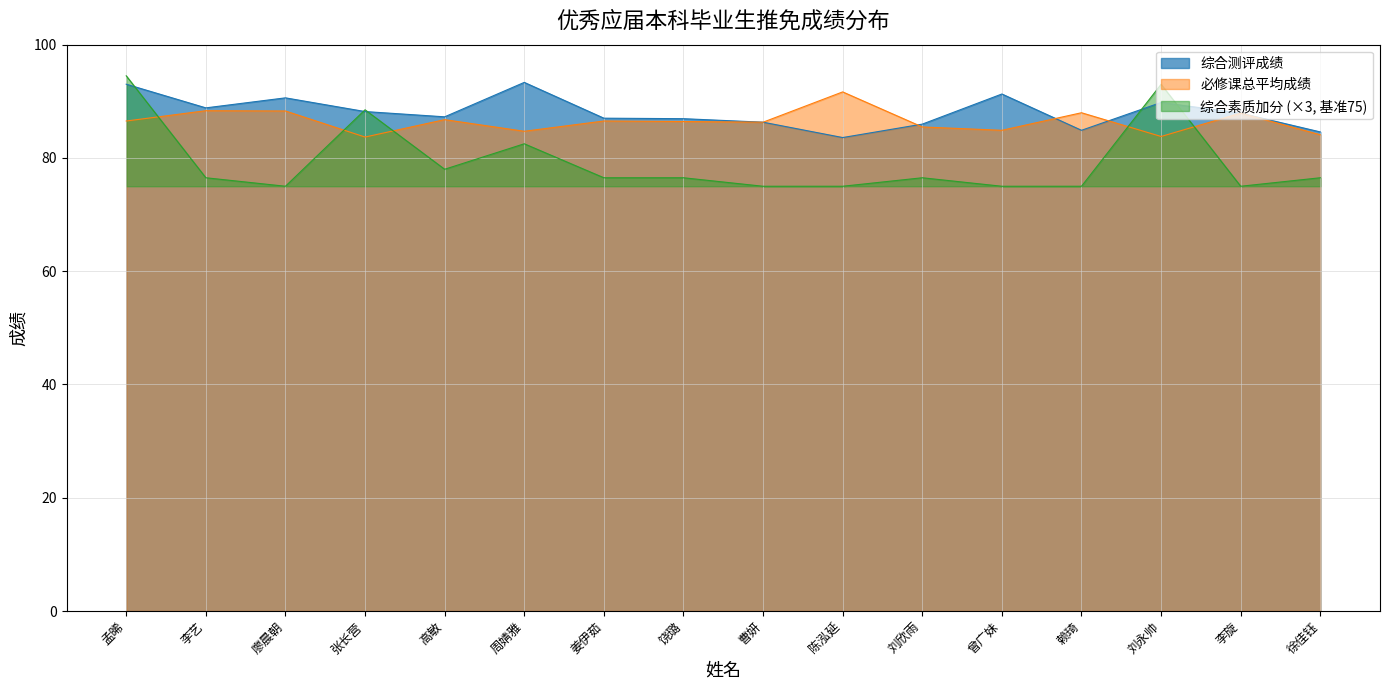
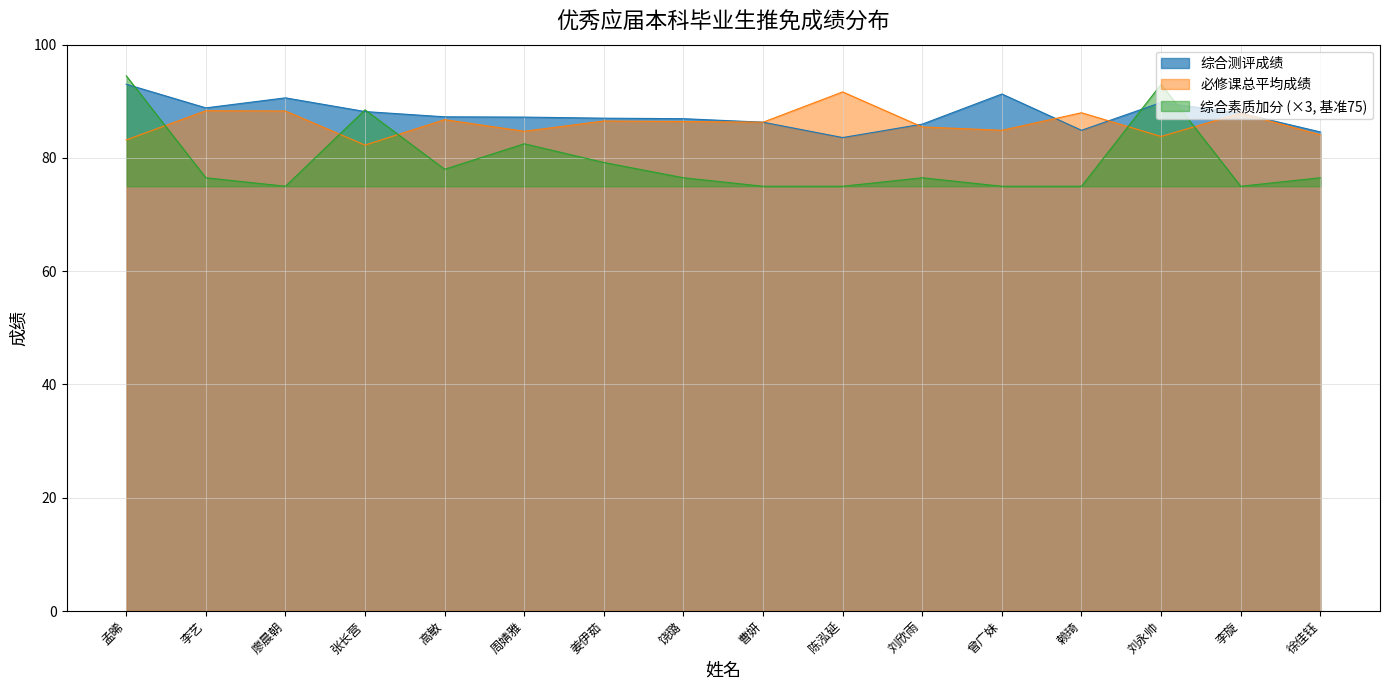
  {
    "综合测评成绩": {
      "孟晞": 93,
      "李艺": 89,
      "廖晨朝": 91,
      "高敏": 87,
-     "周婧雅": 93,
+     "周婧雅": 87,
      "姜伊茹": 87,
      "饶璐": 87,
      "陈泓延": 84,
      "刘欣雨": 86,
      "曾广妹": 91,
      "赖琦": 85,
      "徐佳钰": 85
    },
    "必修课总平均成绩": {
-     "孟晞": 87,
+     "孟晞": 83,
      "李艺": 88,
      "廖晨朝": 88,
-     "张长营": 84,
+     "张长营": 82,
      "高敏": 87,
      "周婧雅": 85,
      "姜伊茹": 87,
      "饶璐": 86,
      "陈泓延": 92,
      "刘欣雨": 85,
      "曾广妹": 85,
      "赖琦": 88,
      "刘永帅": 84,
      "徐佳钰": 84
    },
    "综合素质加分 (×3, 基准75)": {
      "孟晞": 95,
      "李艺": 77,
      "高敏": 78,
      "周婧雅": 83,
-     "姜伊茹": 77,
+     "姜伊茹": 79,
      "饶璐": 77,
      "刘欣雨": 77,
      "徐佳钰": 77
    }
  }
